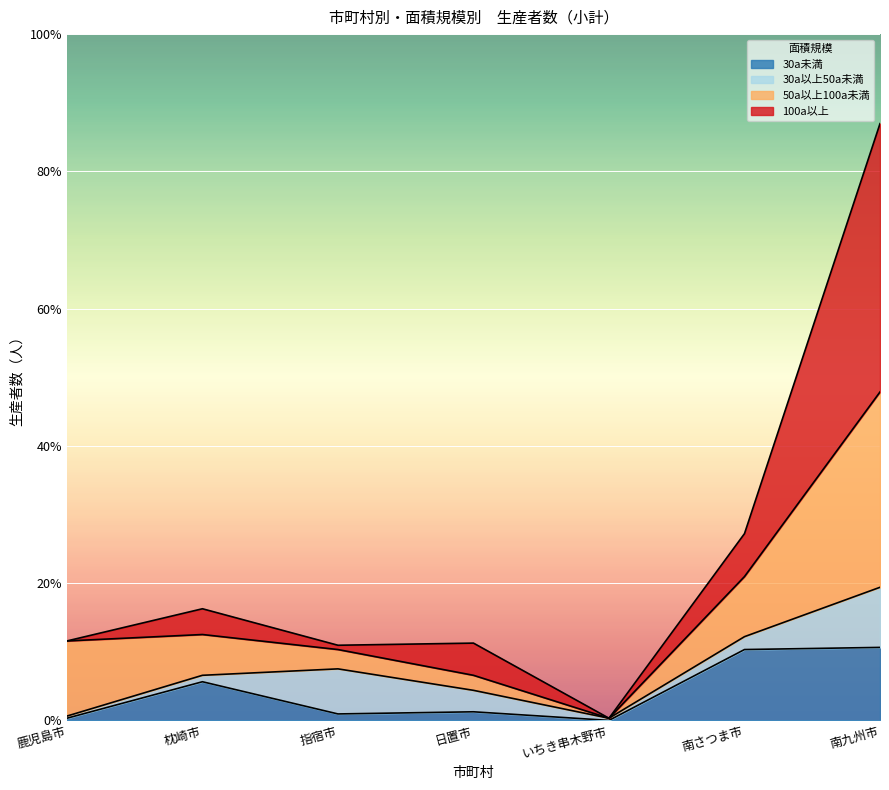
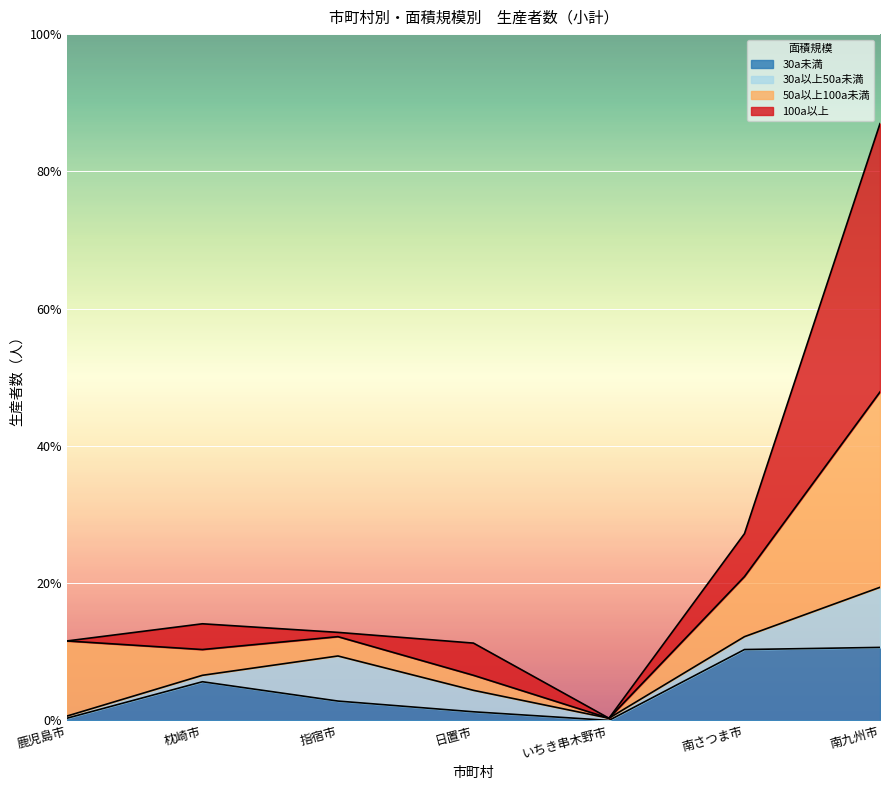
  {
    "30a未満": {
      "枕崎市": "6%",
-     "指宿市": "1%",
+     "指宿市": "3%",
      "日置市": "1%",
      "南さつま市": "10%",
      "南九州市": "11%"
    },
    "30a以上50a未満": {
      "枕崎市": "1%",
      "指宿市": "7%",
      "日置市": "3%",
      "南さつま市": "2%",
      "南九州市": "9%"
    },
    "50a以上100a未満": {
-     "枕崎市": "6%",
+     "枕崎市": "4%",
      "指宿市": "3%",
      "日置市": "2%",
      "南さつま市": "9%",
      "南九州市": "28%"
    },
    "100a以上": {
      "枕崎市": "4%",
      "指宿市": "1%",
      "日置市": "5%",
      "南さつま市": "6%",
      "南九州市": "39%"
    }
  }
